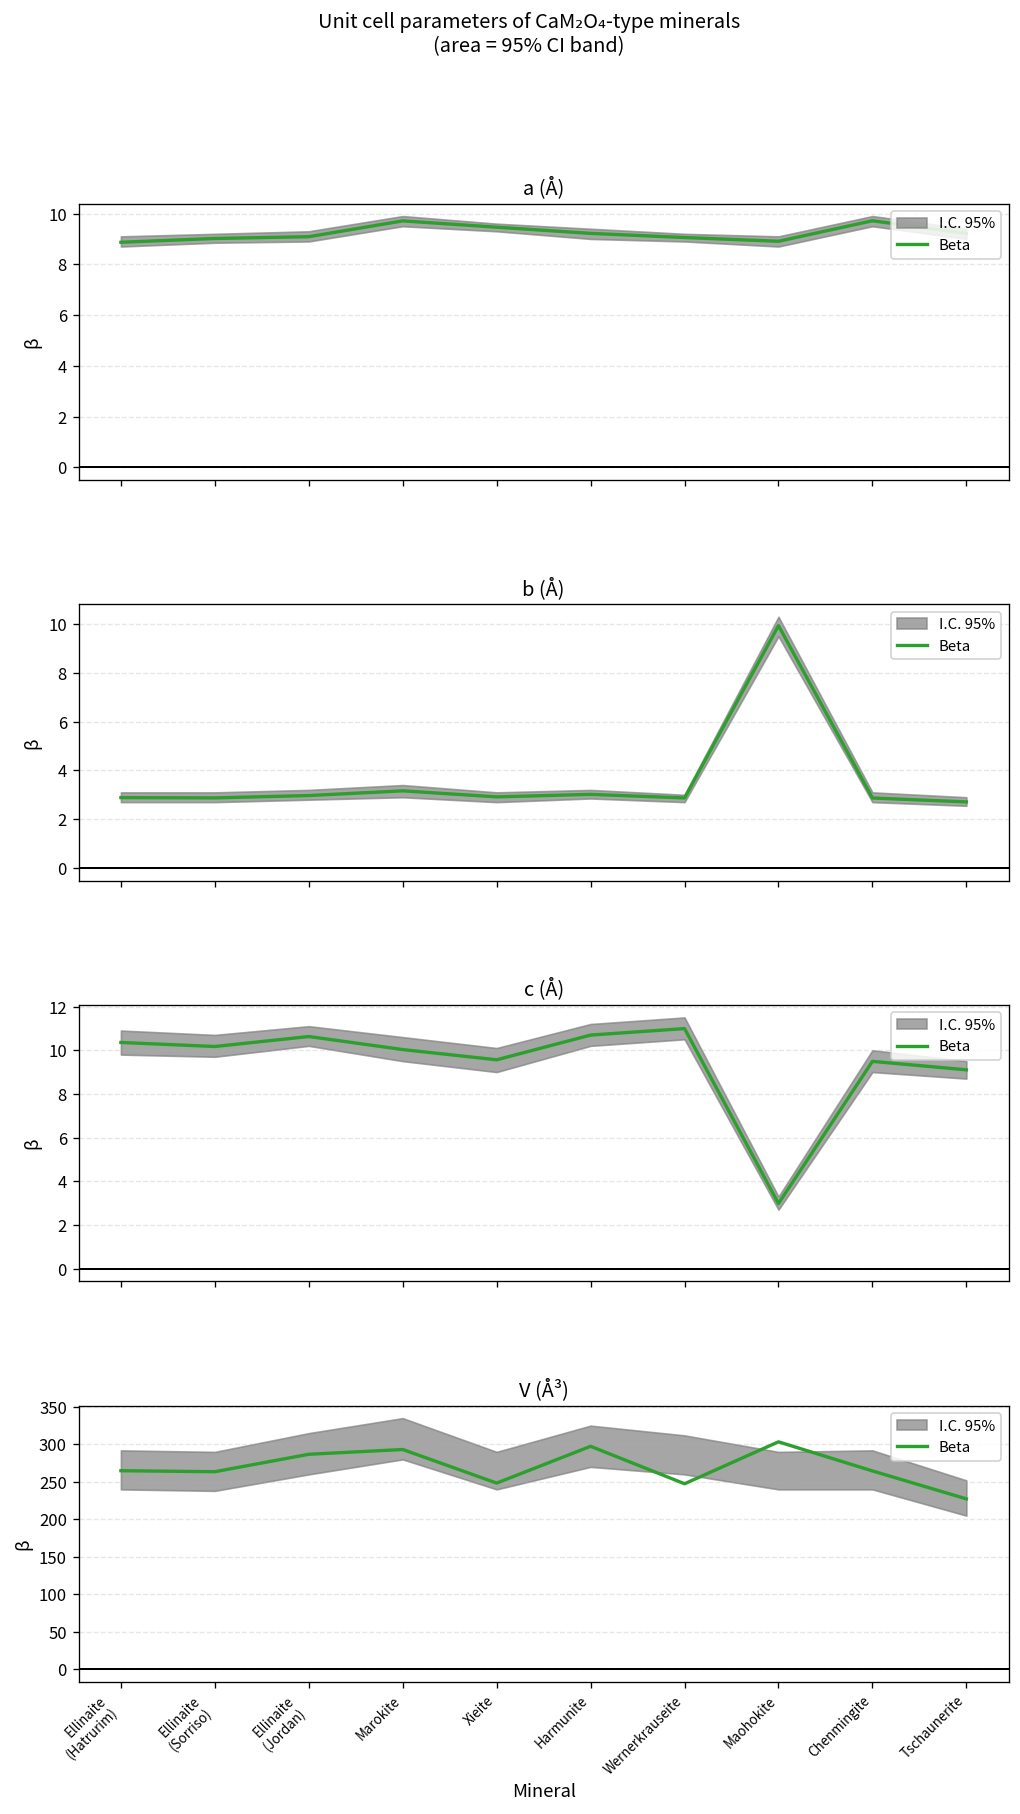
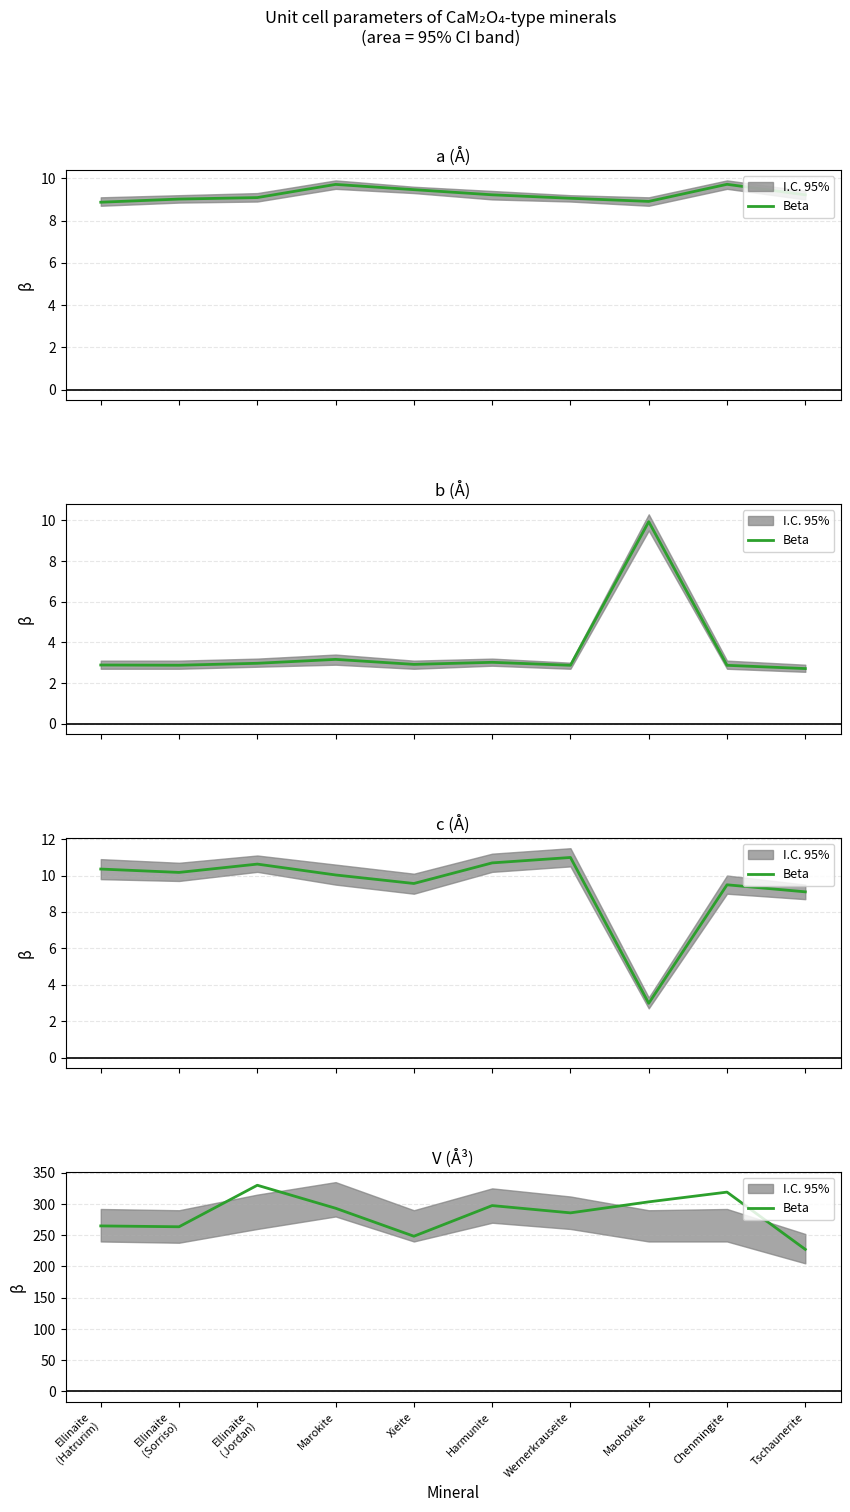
  {
    "V (Å³)": {
      "Beta": {
        "Ellinaite (Hatrurim)": 260,
        "Ellinaite (Sorriso)": 260,
-       "Ellinaite (Jordan)": 290,
+       "Ellinaite (Jordan)": 330,
        "Marokite": 290,
        "Xieite": 250,
        "Harmunite": 300,
-       "Wernerkrauseite": 250,
+       "Wernerkrauseite": 290,
        "Maohokite": 300,
-       "Chenmingite": 260,
+       "Chenmingite": 320,
        "Tschaunerite": 230
      }
    }
  }
